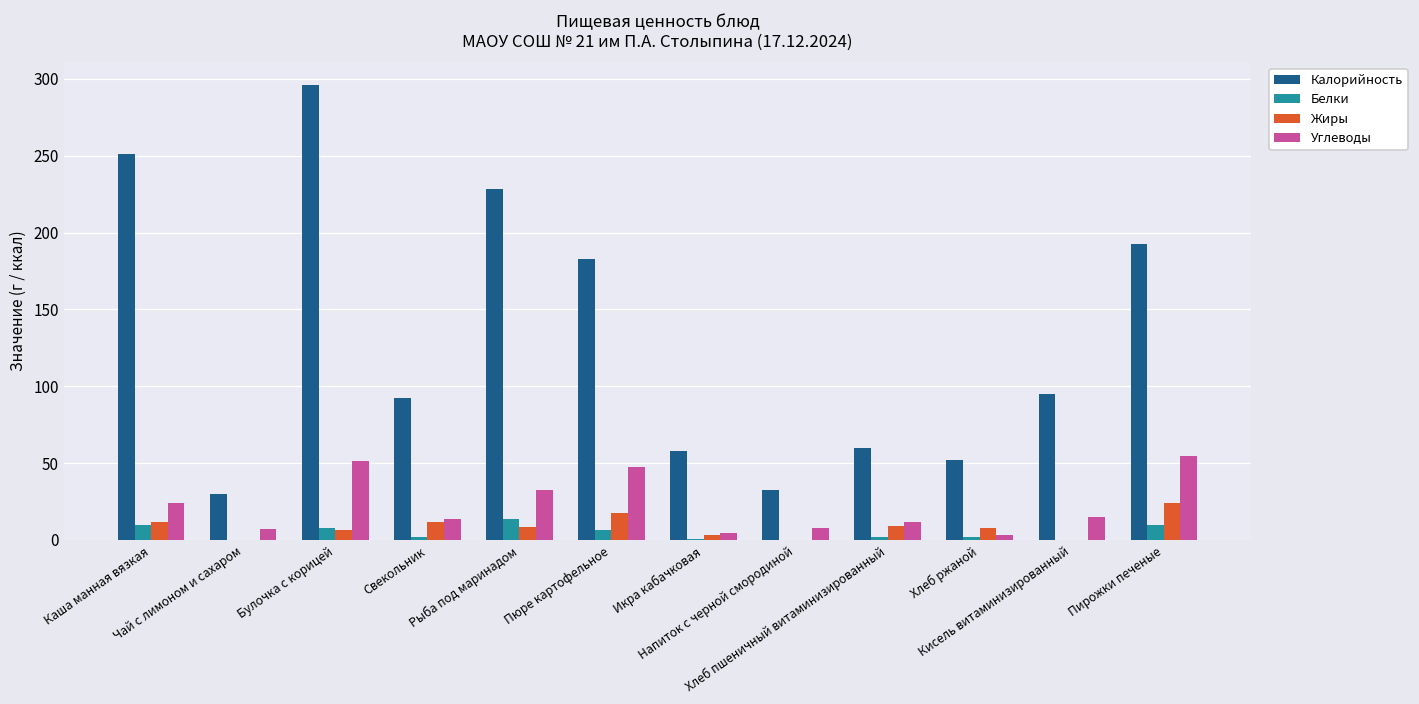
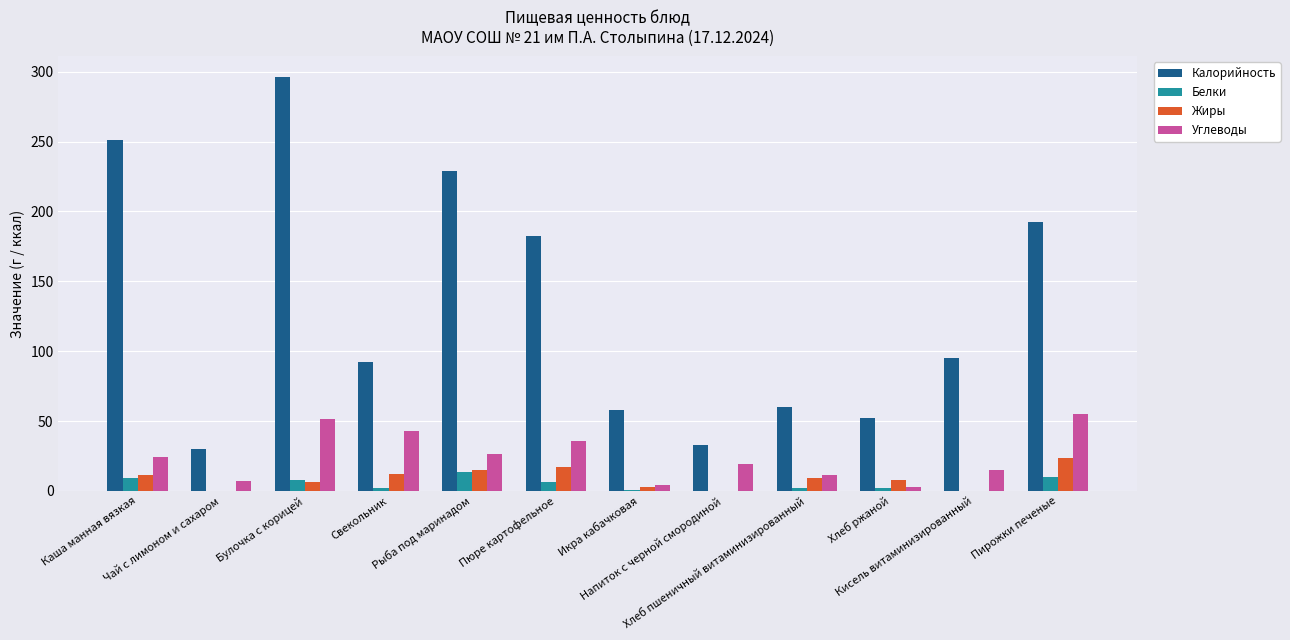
  {
    "Жиры": {
      "Каша манная вязкая": 12,
      "Чай с лимоном и сахаром": 0,
      "Булочка с корицей": 6,
      "Свекольник": 12,
-     "Рыба под маринадом": 9,
+     "Рыба под маринадом": 15,
      "Пюре картофельное": 17,
      "Икра кабачковая": 3,
      "Хлеб пшеничный витаминизированный": 9,
      "Хлеб ржаной": 8,
      "Кисель витаминизированный": 0,
      "Пирожки печеные": 24
    },
    "Углеводы": {
      "Каша манная вязкая": 24,
      "Чай с лимоном и сахаром": 7,
      "Булочка с корицей": 51,
-     "Свекольник": 14,
-     "Рыба под маринадом": 33,
-     "Пюре картофельное": 47,
+     "Свекольник": 43,
+     "Рыба под маринадом": 27,
+     "Пюре картофельное": 36,
      "Икра кабачковая": 4,
-     "Напиток с черной смородиной": 8,
+     "Напиток с черной смородиной": 19,
      "Хлеб пшеничный витаминизированный": 11,
      "Хлеб ржаной": 3,
      "Кисель витаминизированный": 15,
      "Пирожки печеные": 55
    }
  }
